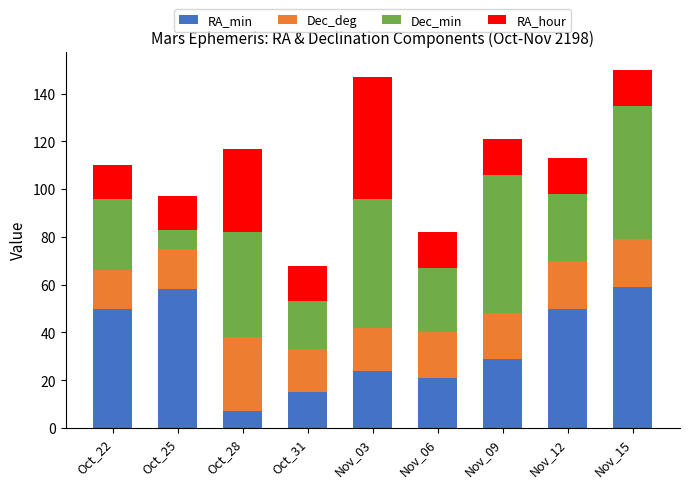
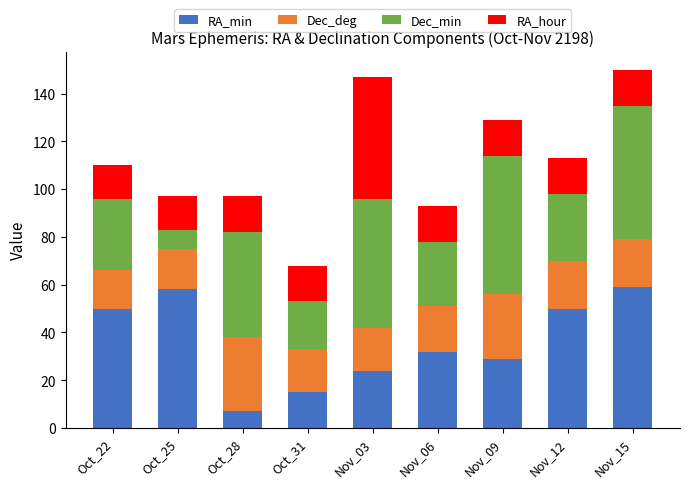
  {
    "RA_min": {
      "Oct_22": 50,
      "Oct_25": 58,
      "Oct_28": 7,
      "Oct_31": 15,
      "Nov_03": 24,
-     "Nov_06": 21,
+     "Nov_06": 32,
      "Nov_09": 29,
      "Nov_12": 50,
      "Nov_15": 59
    },
    "Dec_deg": {
      "Oct_22": 16,
      "Oct_25": 17,
      "Oct_28": 31,
      "Oct_31": 18,
      "Nov_03": 18,
      "Nov_06": 19,
-     "Nov_09": 19,
+     "Nov_09": 27,
      "Nov_12": 20,
      "Nov_15": 20
    },
    "Dec_min": {
      "Oct_22": 30,
      "Oct_25": 8,
      "Oct_28": 44,
      "Oct_31": 20,
      "Nov_03": 54,
      "Nov_06": 27,
      "Nov_09": 58,
      "Nov_12": 28,
      "Nov_15": 56
    },
    "RA_hour": {
      "Oct_22": 14,
      "Oct_25": 14,
-     "Oct_28": 35,
+     "Oct_28": 15,
      "Oct_31": 15,
      "Nov_03": 51,
      "Nov_06": 15,
      "Nov_09": 15,
      "Nov_12": 15,
      "Nov_15": 15
    }
  }
